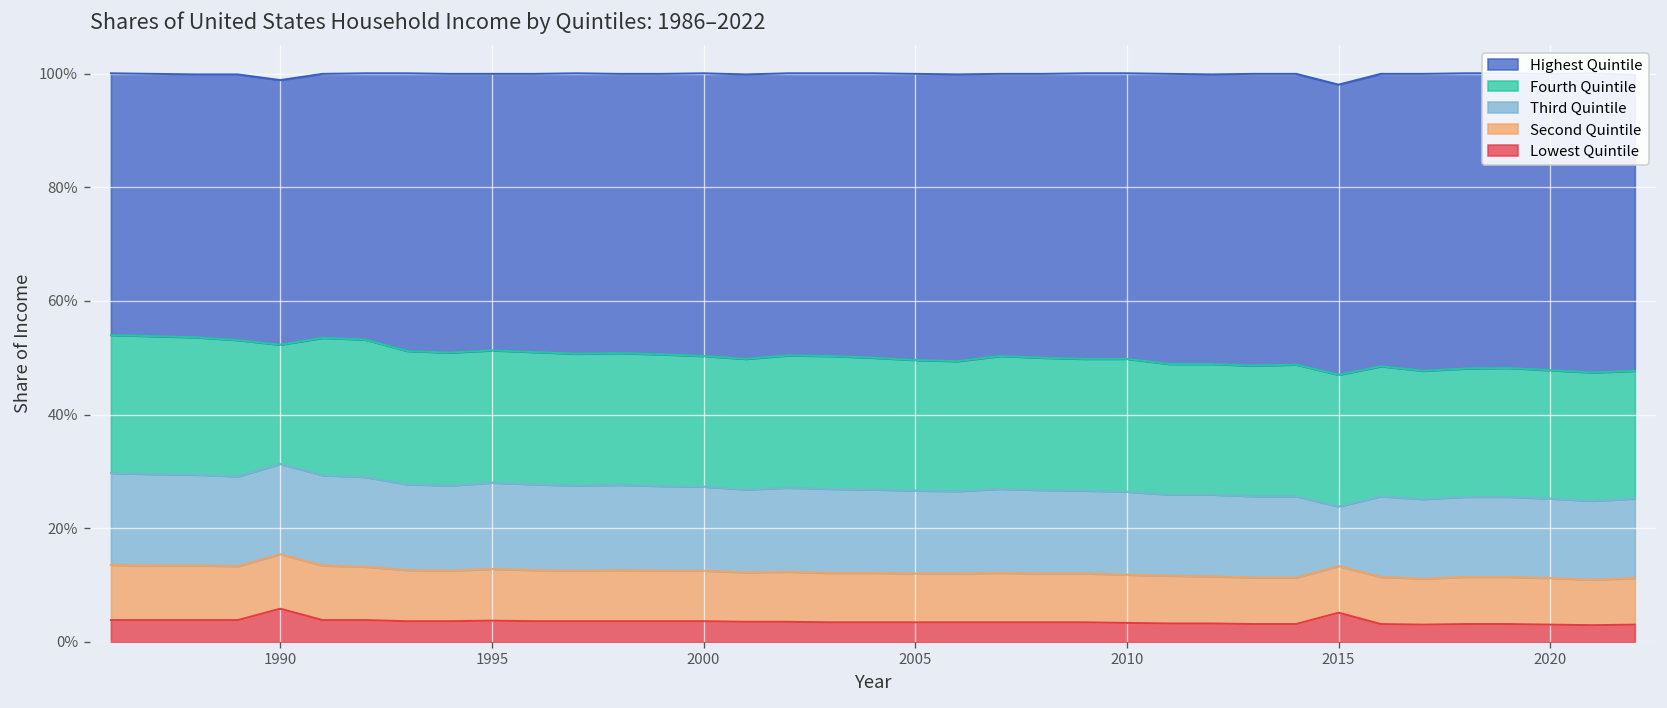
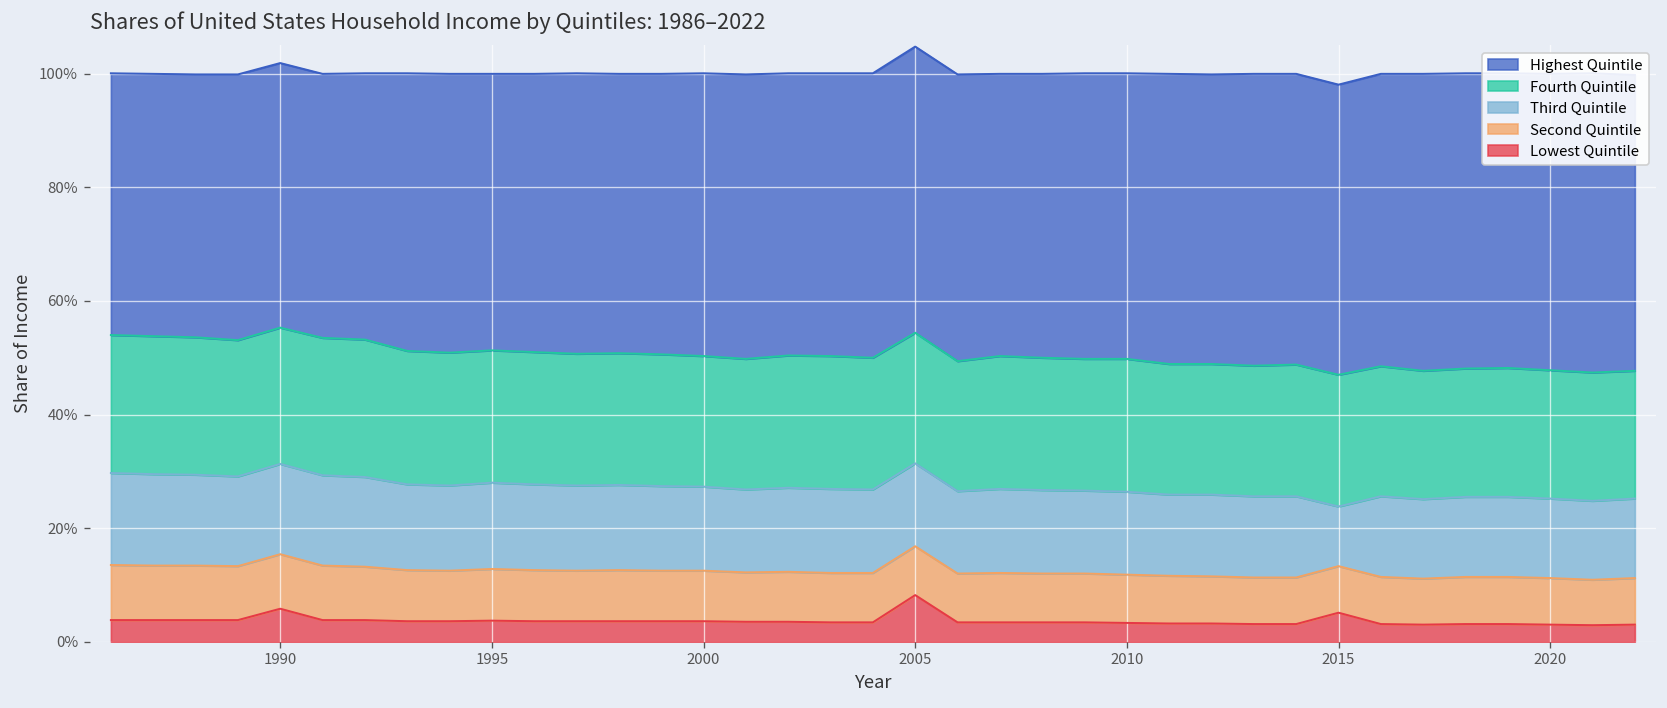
  {
    "Lowest Quintile": {
      "1990": "6%",
      "1995": "4%",
      "2000": "4%",
-     "2005": "3%",
+     "2005": "8%",
      "2010": "3%",
      "2015": "5%",
      "2020": "3%"
    },
    "Second Quintile": {
      "1990": "10%",
      "1995": "9%",
      "2000": "9%",
      "2005": "9%",
      "2010": "9%",
      "2015": "8%",
      "2020": "8%"
    },
    "Third Quintile": {
      "1990": "16%",
      "1995": "15%",
      "2000": "15%",
      "2005": "15%",
      "2010": "15%",
      "2015": "10%",
      "2020": "14%"
    },
    "Fourth Quintile": {
-     "1990": "21%",
+     "1990": "24%",
      "1995": "23%",
      "2000": "23%",
      "2005": "23%",
      "2010": "23%",
      "2015": "23%",
      "2020": "23%"
    },
    "Highest Quintile": {
      "1990": "47%",
      "1995": "49%",
      "2000": "50%",
      "2005": "50%",
      "2010": "50%",
      "2015": "51%"
    }
  }
